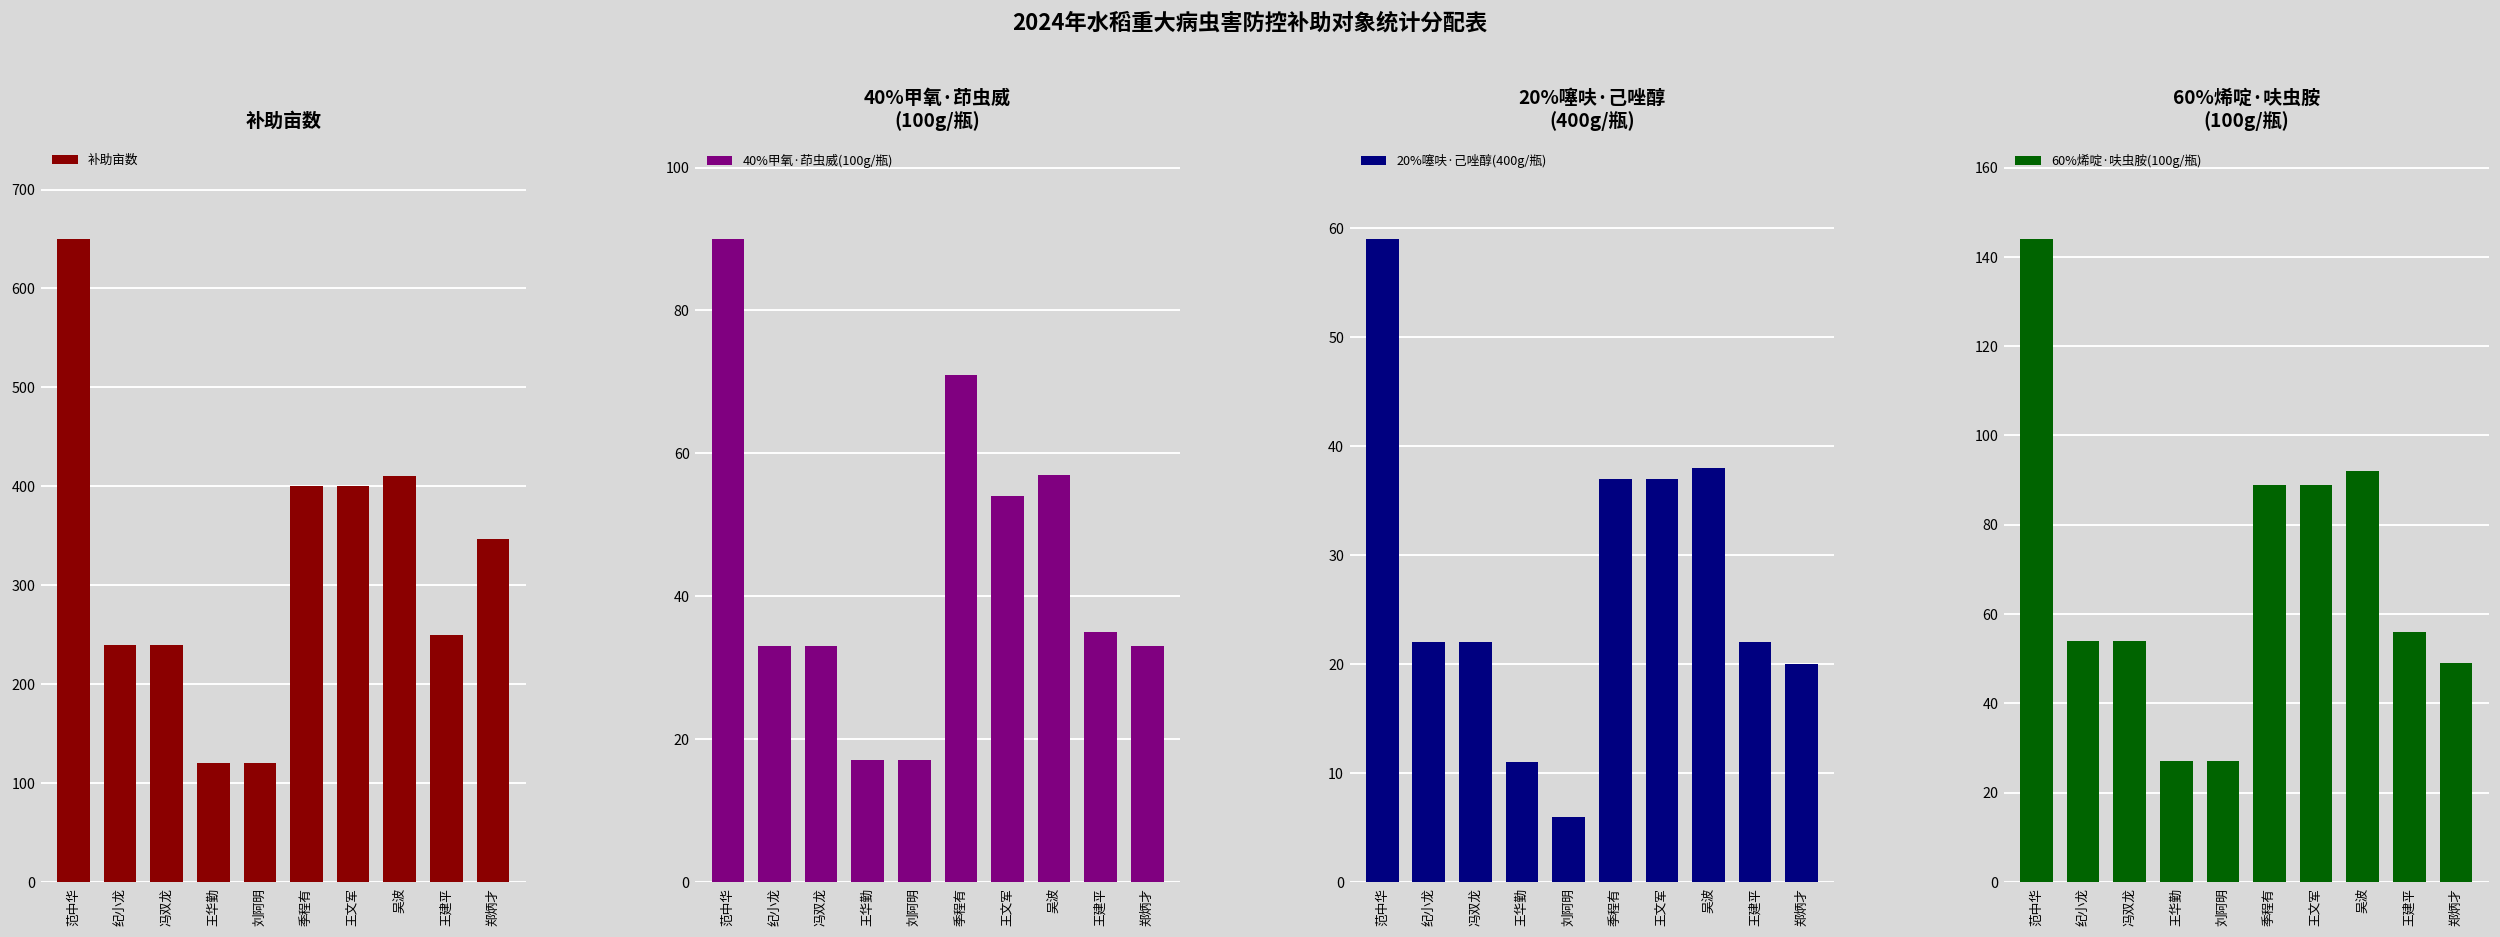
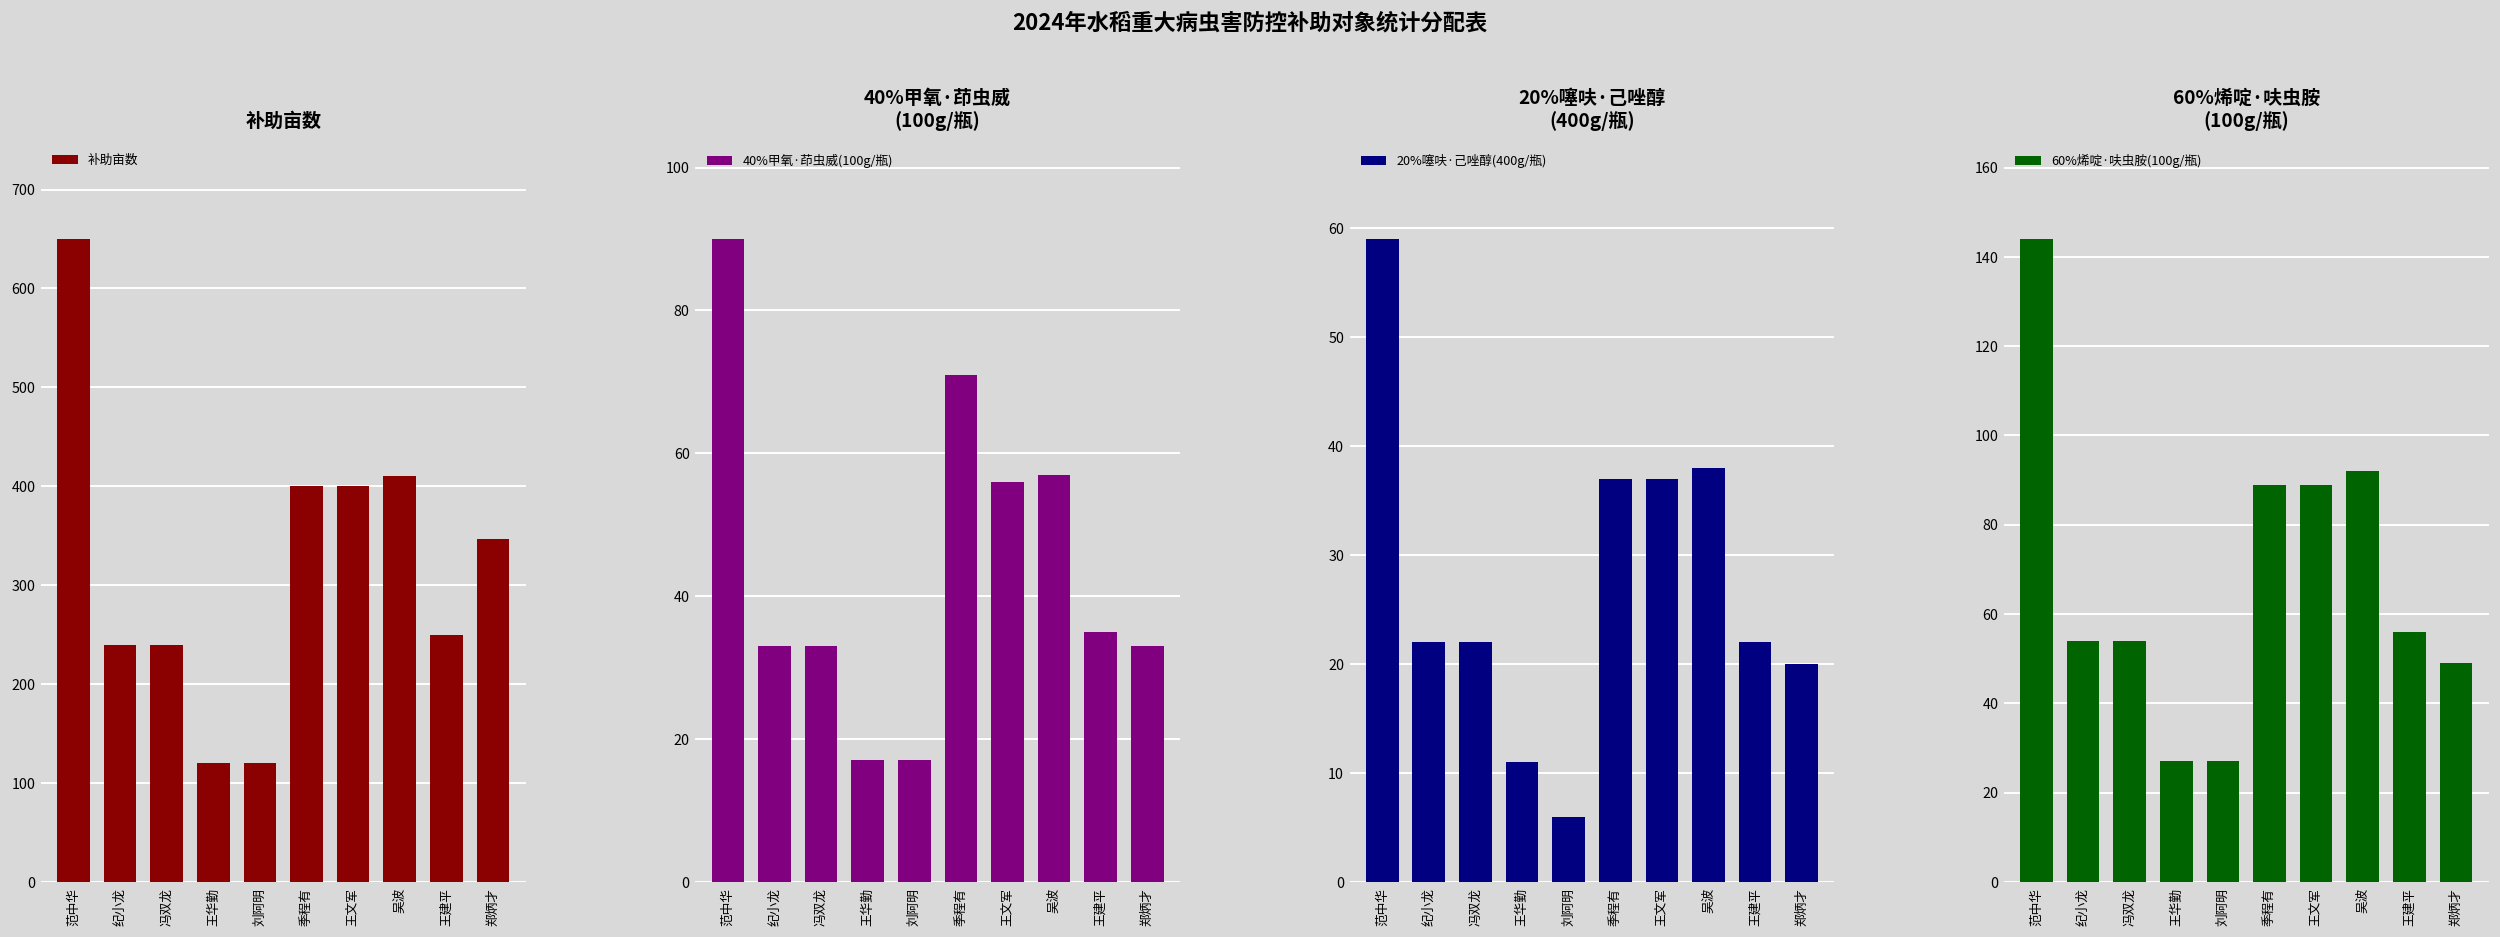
  {
    "补助亩数": {
      "范中华": 650,
      "纪小龙": 240,
      "冯双龙": 240,
      "王华勤": 120,
      "刘阿明": 120,
      "季程有": 400,
      "王文军": 400,
      "吴波": 410,
      "王建平": 250,
      "郑炳才": 350
    },
    "40%甲氧·茚虫威 (100g/瓶)": {
      "范中华": 90,
      "纪小龙": 33,
      "冯双龙": 33,
      "王华勤": 17,
      "刘阿明": 17,
      "季程有": 71,
-     "王文军": 54,
+     "王文军": 56,
      "吴波": 57,
      "王建平": 35,
      "郑炳才": 33
    },
    "20%噻呋·己唑醇 (400g/瓶)": {
      "范中华": 59,
      "纪小龙": 22,
      "冯双龙": 22,
      "王华勤": 11,
      "刘阿明": 6,
      "季程有": 37,
      "王文军": 37,
      "吴波": 38,
      "王建平": 22,
      "郑炳才": 20
    },
    "60%烯啶·呋虫胺 (100g/瓶)": {
      "范中华": 144,
      "纪小龙": 54,
      "冯双龙": 54,
      "王华勤": 27,
      "刘阿明": 27,
      "季程有": 89,
      "王文军": 89,
      "吴波": 92,
      "王建平": 56,
      "郑炳才": 49
    }
  }
